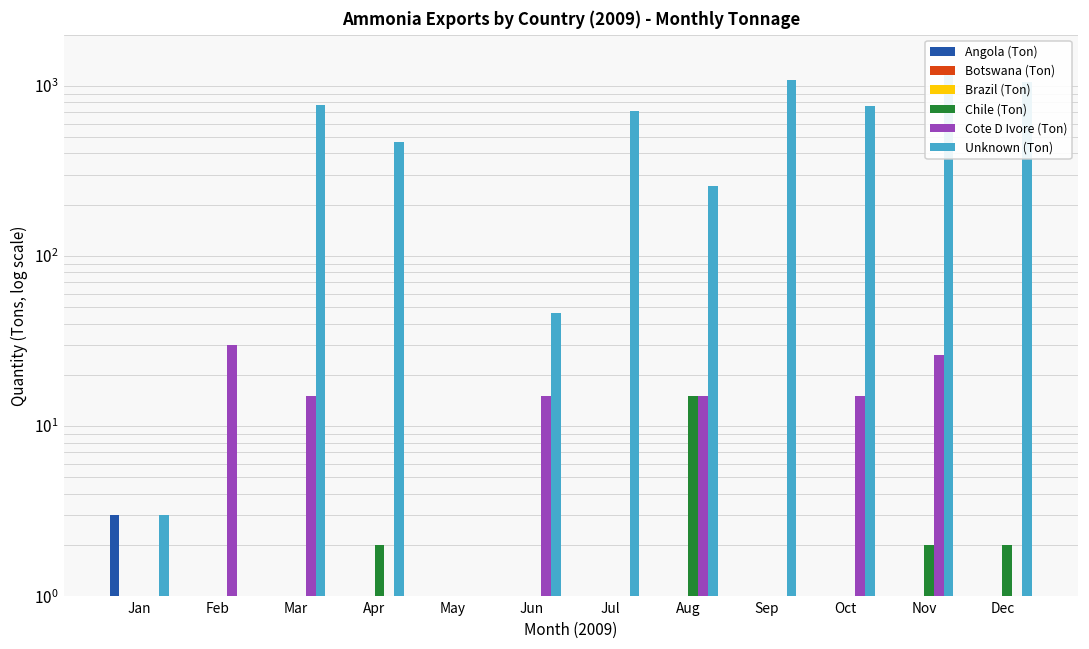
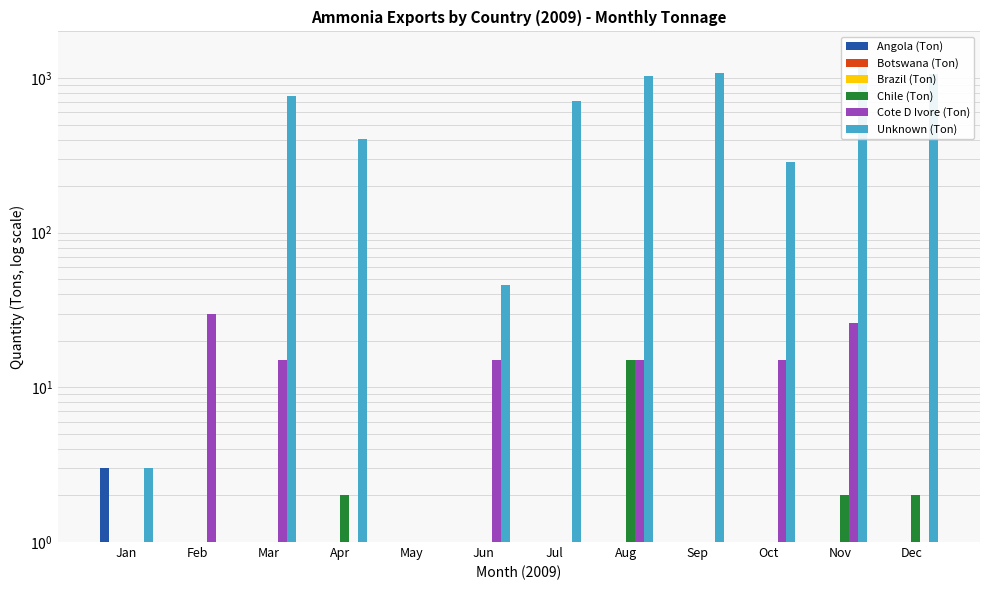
  {
    "Angola (Ton)": {
      "Jan": 3
    },
    "Chile (Ton)": {
      "Apr": 2,
      "Jul": 1,
      "Aug": 15,
      "Sep": 1,
      "Oct": 1,
      "Nov": 2,
      "Dec": 2
    },
    "Cote D Ivore (Ton)": {
      "Feb": 30,
      "Mar": 15,
      "Jun": 15,
      "Aug": 15,
      "Oct": 15,
      "Nov": 26
    },
    "Unknown (Ton)": {
      "Jan": 3,
      "Mar": 800,
-     "Apr": 470,
+     "Apr": 400,
      "Jun": 46,
      "Jul": 700,
-     "Aug": 260,
+     "Aug": 1000,
      "Sep": 1100,
-     "Oct": 800
+     "Oct": 290
    }
  }
